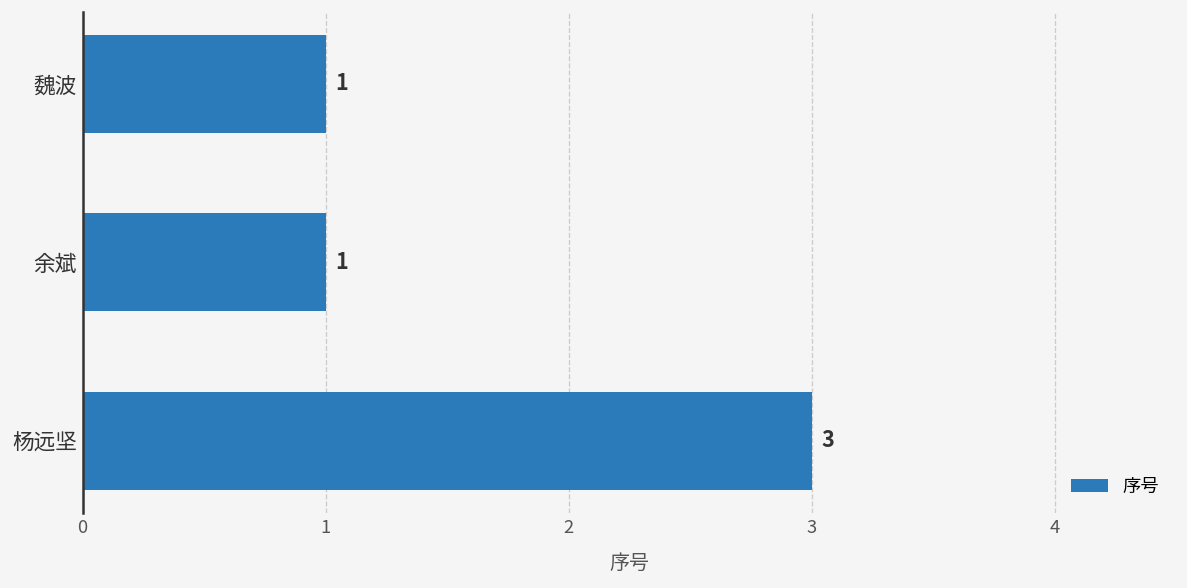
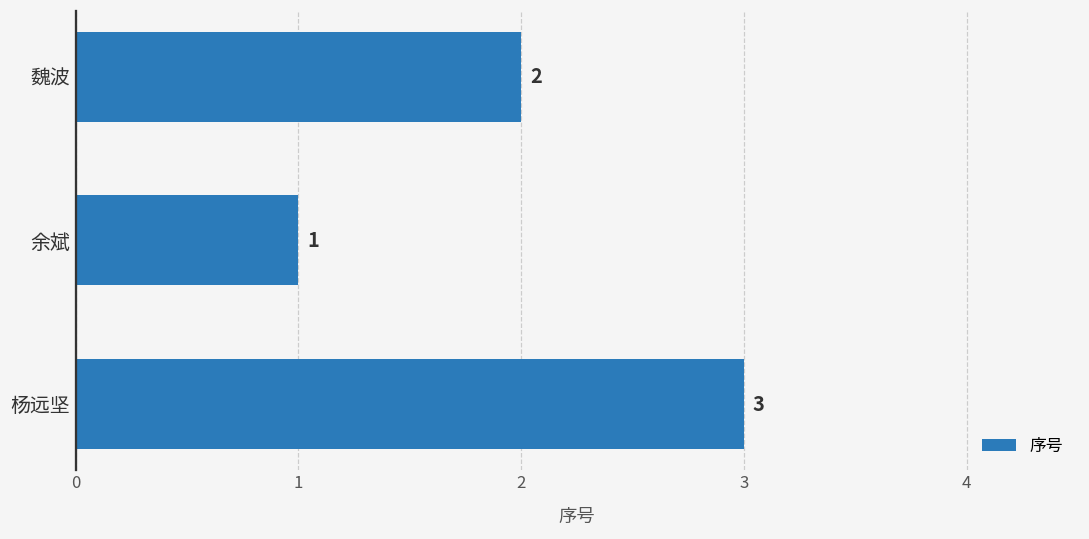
  {
-   "魏波": 1,
+   "魏波": 2,
    "余斌": 1,
    "杨远坚": 3
  }
